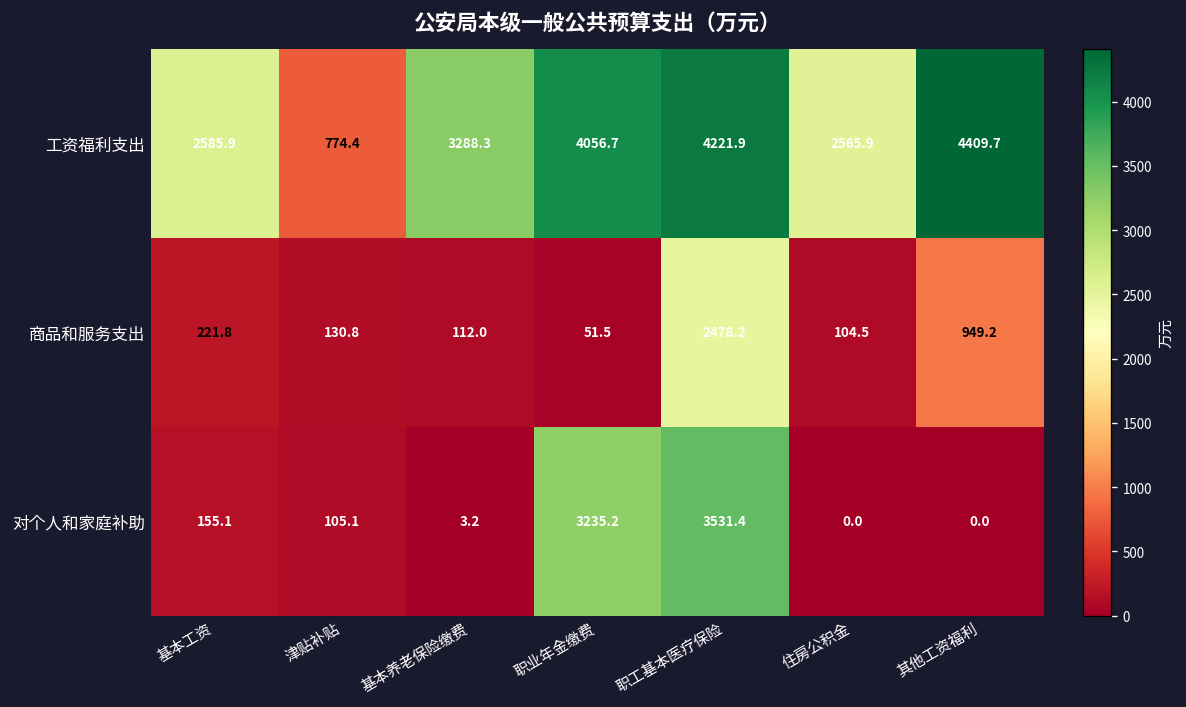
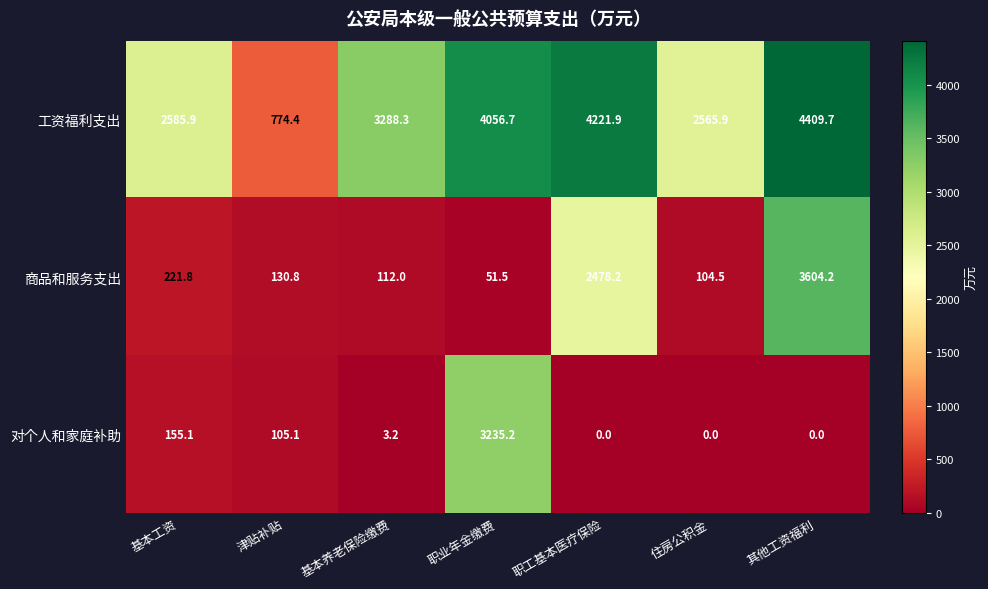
  {
    "工资福利支出": {
      "基本工资": 2585.9,
      "津贴补贴": 774.4,
      "基本养老保险缴费": 3288.3,
      "职业年金缴费": 4056.7,
      "职工基本医疗保险": 4221.9,
      "住房公积金": 2565.9,
      "其他工资福利": 4409.7
    },
    "商品和服务支出": {
      "基本工资": 221.8,
      "津贴补贴": 130.8,
      "基本养老保险缴费": 112.0,
      "职业年金缴费": 51.5,
      "职工基本医疗保险": 2478.2,
      "住房公积金": 104.5,
-     "其他工资福利": 949.2
+     "其他工资福利": 3604.2
    },
    "对个人和家庭补助": {
      "基本工资": 155.1,
      "津贴补贴": 105.1,
      "基本养老保险缴费": 3.2,
      "职业年金缴费": 3235.2,
-     "职工基本医疗保险": 3531.4,
+     "职工基本医疗保险": 0.0,
      "住房公积金": 0.0,
      "其他工资福利": 0.0
    }
  }
